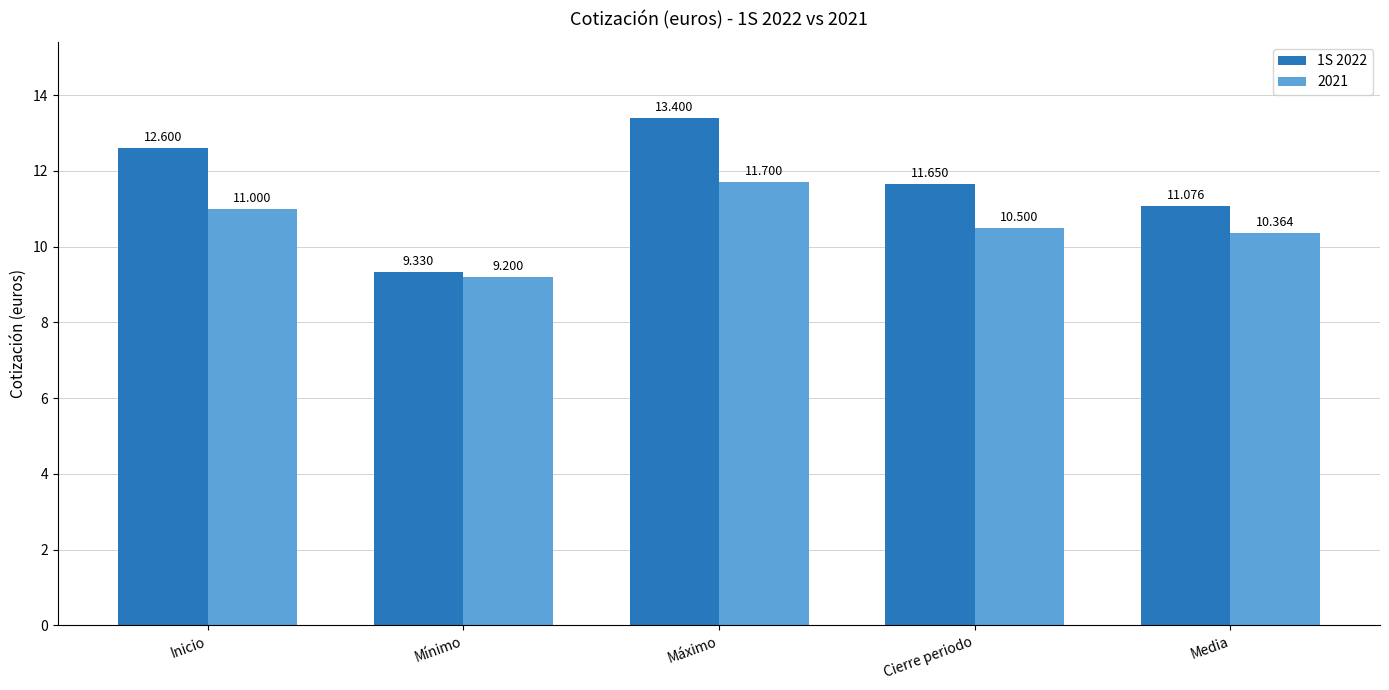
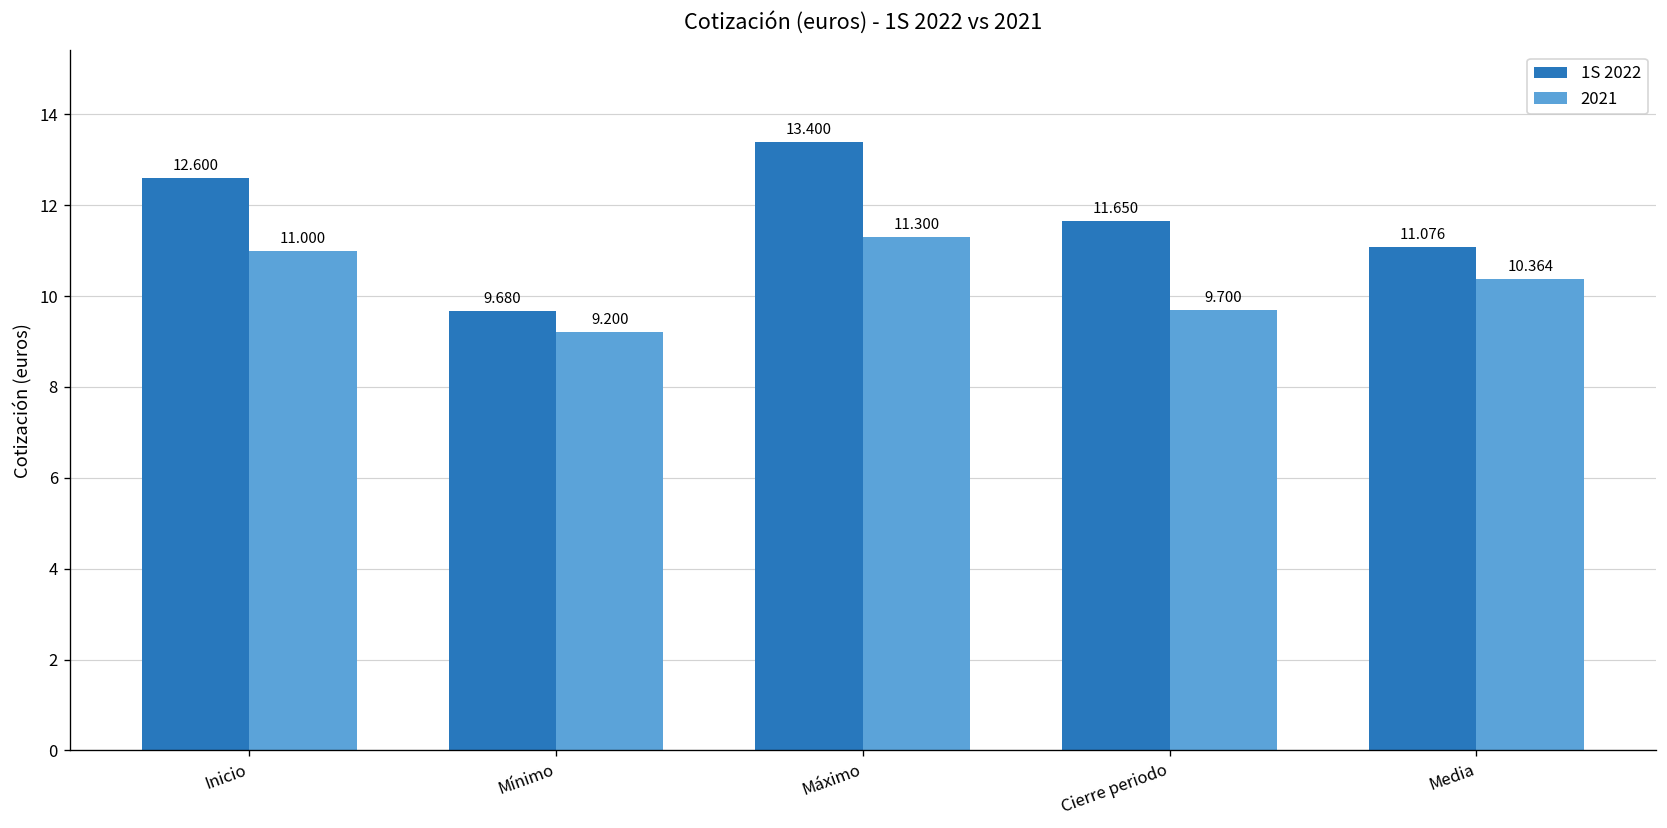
  {
    "1S 2022": {
      "Inicio": 12.600,
-     "Mínimo": 9.330,
+     "Mínimo": 9.680,
      "Máximo": 13.400,
      "Cierre periodo": 11.650,
      "Media": 11.076
    },
    "2021": {
      "Inicio": 11.000,
      "Mínimo": 9.200,
-     "Máximo": 11.700,
-     "Cierre periodo": 10.500,
+     "Máximo": 11.300,
+     "Cierre periodo": 9.700,
      "Media": 10.364
    }
  }
